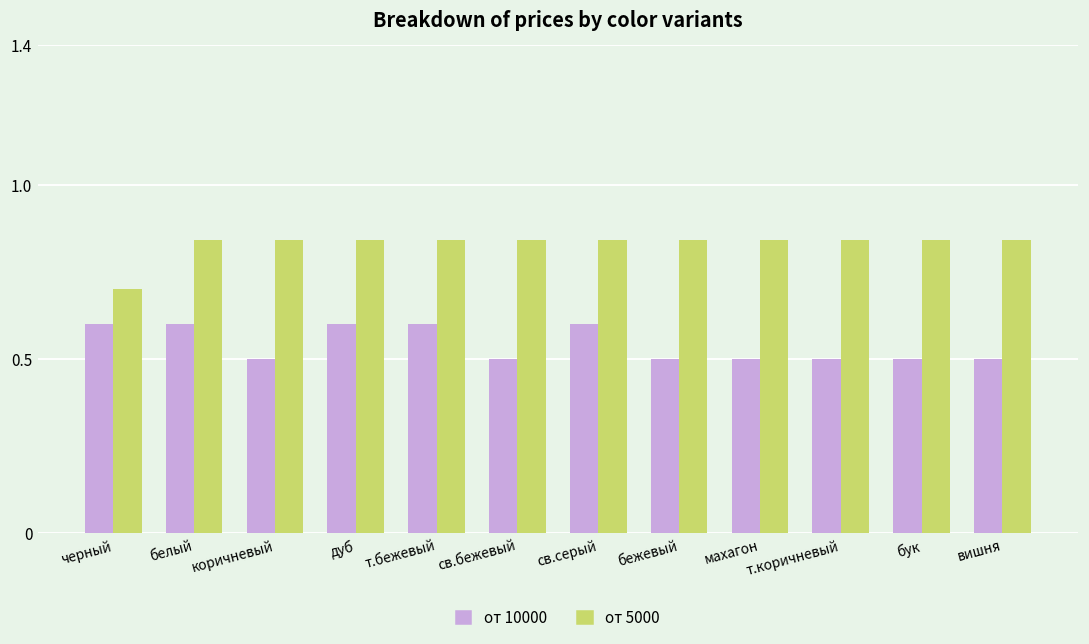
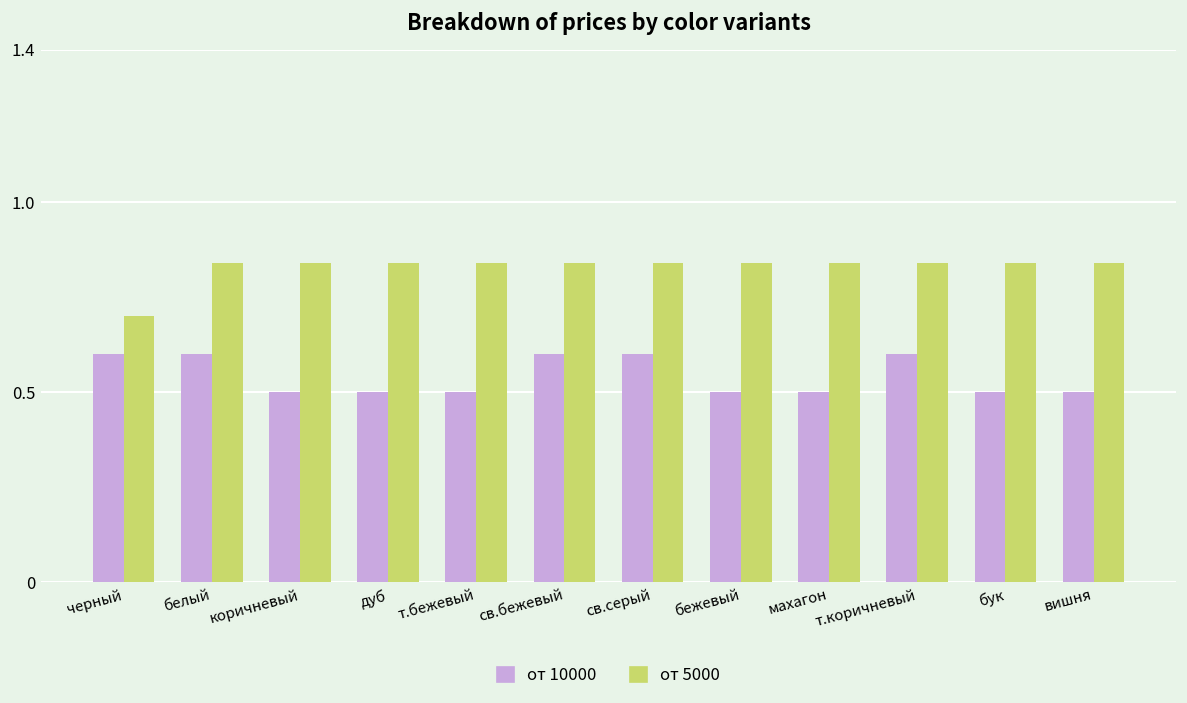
  {
    "от 10000": {
      "черный": 0.6,
      "белый": 0.6,
      "коричневый": 0.5,
-     "дуб": 0.6,
-     "т.бежевый": 0.6,
-     "св.бежевый": 0.5,
+     "дуб": 0.5,
+     "т.бежевый": 0.5,
+     "св.бежевый": 0.6,
      "св.серый": 0.6,
      "бежевый": 0.5,
      "махагон": 0.5,
-     "т.коричневый": 0.5,
+     "т.коричневый": 0.6,
      "бук": 0.5,
      "вишня": 0.5
    },
    "от 5000": {
      "черный": 0.7,
      "белый": 0.84,
      "коричневый": 0.84,
      "дуб": 0.84,
      "т.бежевый": 0.84,
      "св.бежевый": 0.84,
      "св.серый": 0.84,
      "бежевый": 0.84,
      "махагон": 0.84,
      "т.коричневый": 0.84,
      "бук": 0.84,
      "вишня": 0.84
    }
  }
